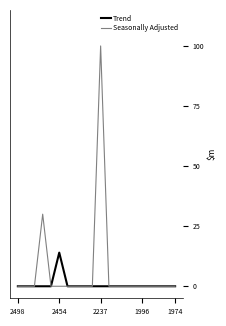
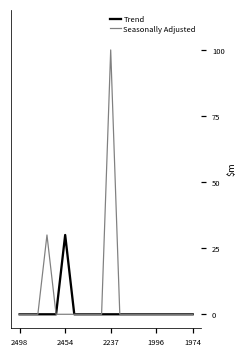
  {
    "Trend": {
-     "2454": 14,
+     "2454": 30,
      "2237": 0
    },
    "Seasonally Adjusted": {
      "2454": 0,
      "2237": 100
    }
  }
